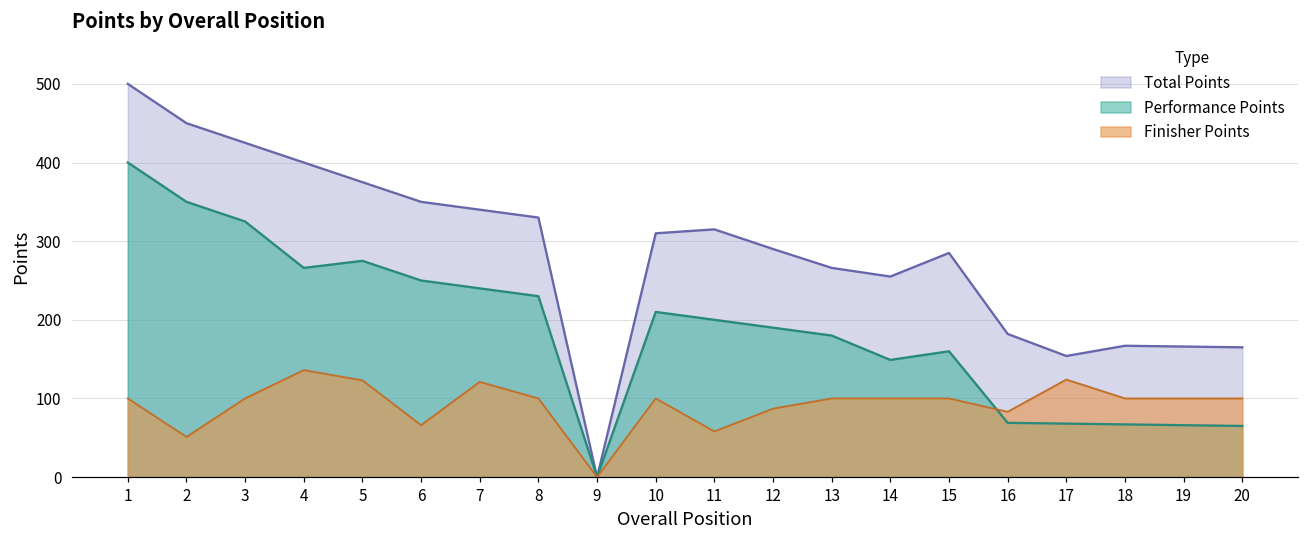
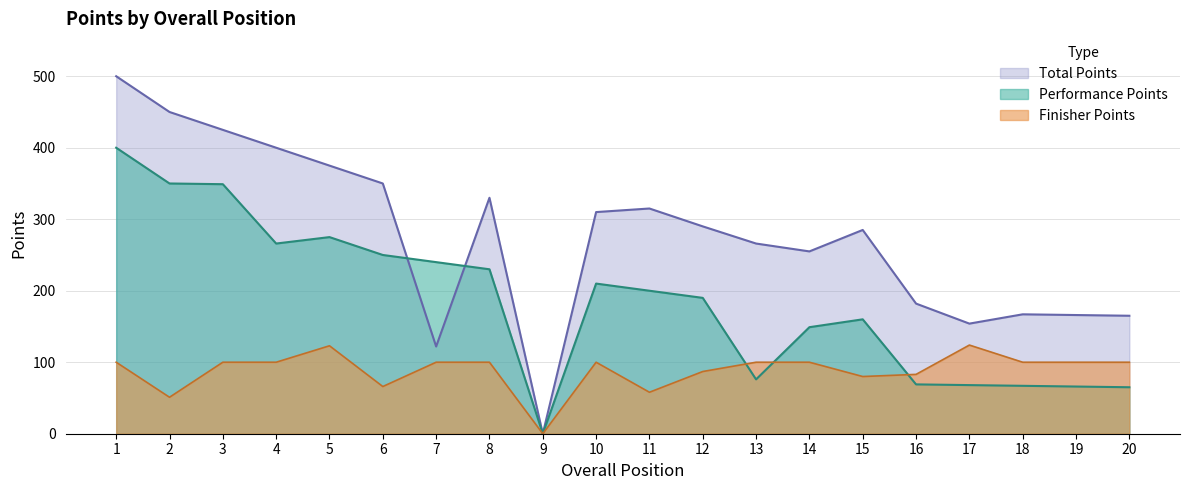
  {
    "Total Points": {
      "1": 500,
      "2": 450,
      "3": 430,
      "4": 400,
      "5": 380,
      "6": 350,
-     "7": 340,
+     "7": 120,
      "8": 330,
      "10": 310,
      "11": 320,
      "12": 290,
      "13": 270,
      "14": 260,
      "15": 290,
      "16": 180,
      "17": 150,
      "18": 170,
      "19": 170,
      "20": 170
    },
    "Performance Points": {
      "1": 400,
      "2": 350,
-     "3": 330,
+     "3": 350,
      "4": 270,
      "5": 280,
      "6": 250,
      "7": 240,
      "8": 230,
      "10": 210,
      "11": 200,
      "12": 190,
-     "13": 180,
+     "13": 80,
      "14": 150,
      "15": 160,
      "16": 70,
      "17": 70,
      "18": 70,
      "19": 70,
      "20": 70
    },
    "Finisher Points": {
      "1": 100,
      "2": 50,
      "3": 100,
-     "4": 140,
+     "4": 100,
      "5": 120,
      "6": 70,
-     "7": 120,
+     "7": 100,
      "8": 100,
      "10": 100,
      "11": 60,
      "12": 90,
      "13": 100,
      "14": 100,
-     "15": 100,
+     "15": 80,
      "16": 80,
      "17": 120,
      "18": 100,
      "19": 100,
      "20": 100
    }
  }
